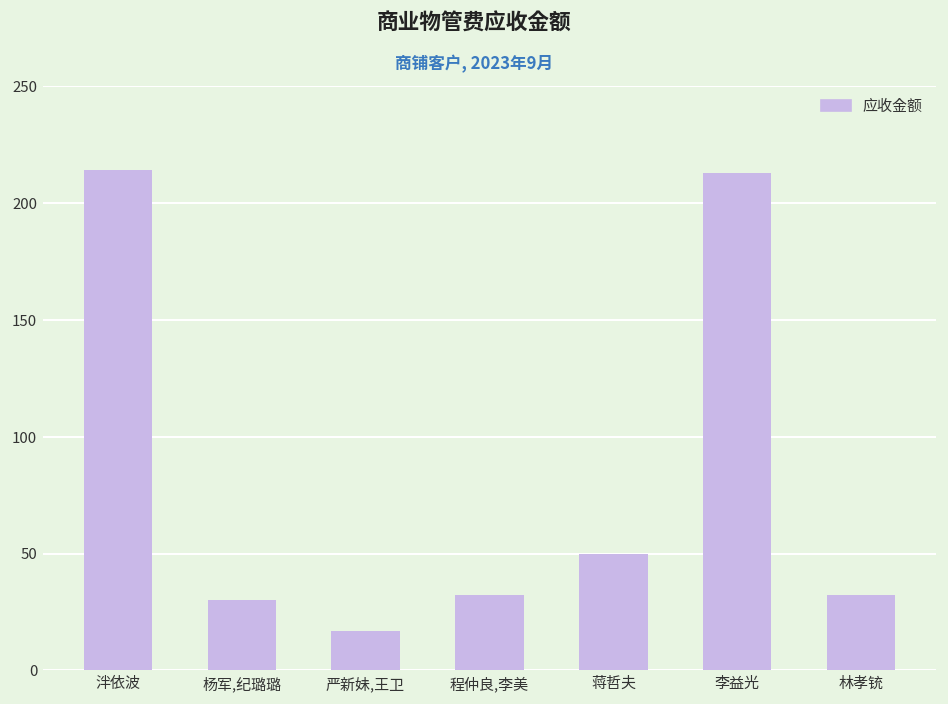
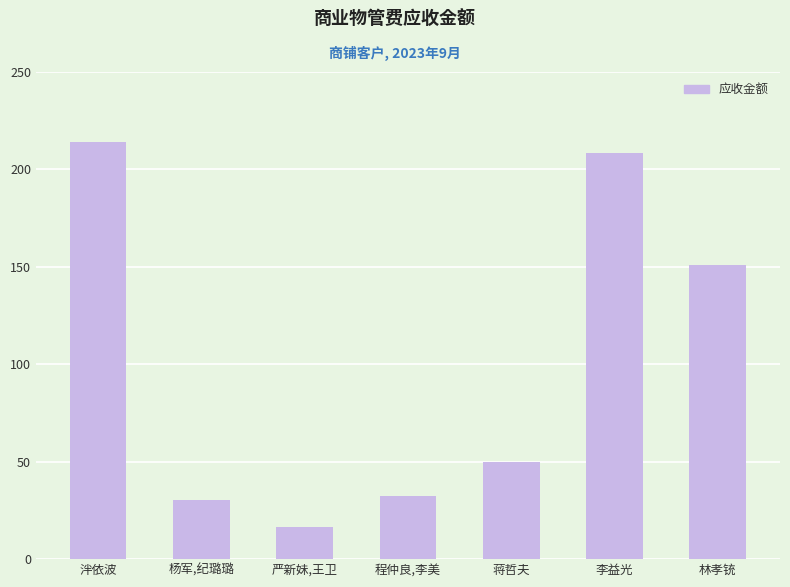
  {
    "泮依波": 214,
    "杨军,纪璐璐": 30,
    "严新妹,王卫": 17,
    "程仲良,李美": 32,
    "蒋哲夫": 50,
-   "李益光": 213,
-   "林孝铳": 32
+   "李益光": 208,
+   "林孝铳": 151
  }
